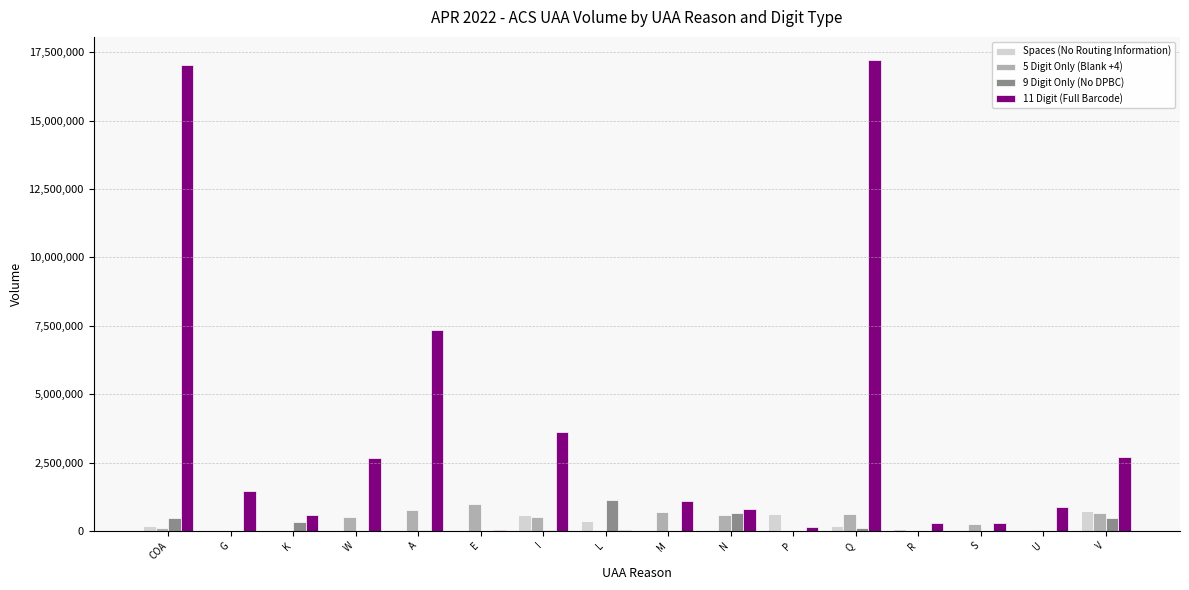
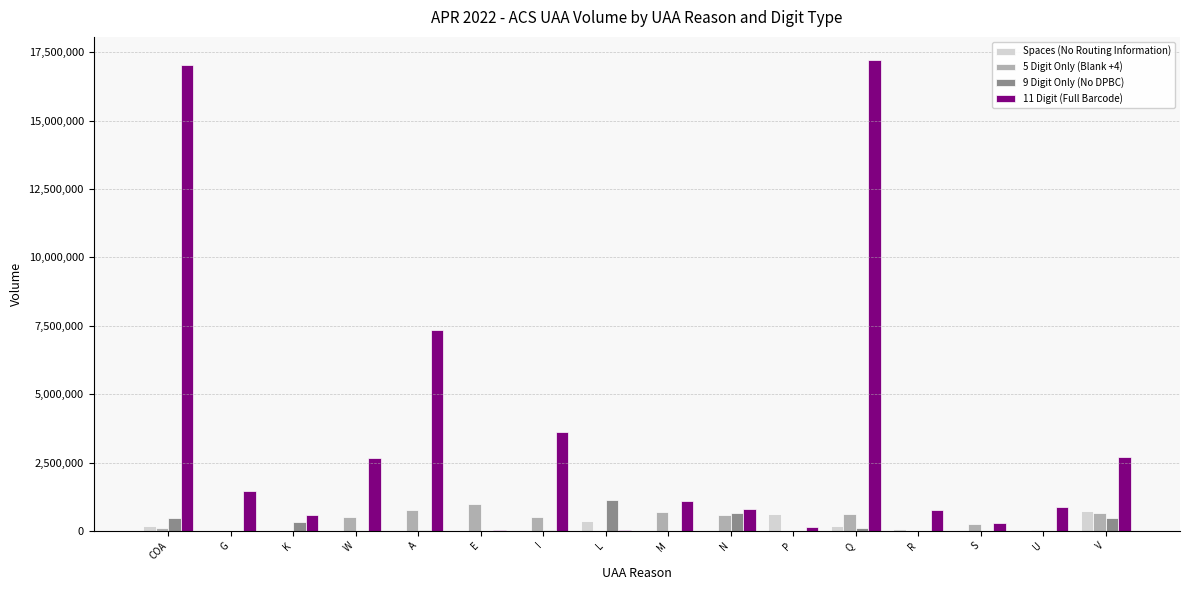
  {
    "Spaces (No Routing Information)": {
      "COA": "200,000",
-     "I": "600,000",
+     "I": "100,000",
      "L": "400,000",
      "P": "600,000",
      "Q": "200,000",
      "V": "700,000"
    },
    "5 Digit Only (Blank +4)": {
      "COA": "100,000",
      "W": "500,000",
      "A": "800,000",
      "E": "1,000,000",
      "I": "500,000",
      "M": "700,000",
      "N": "600,000",
      "Q": "600,000",
      "S": "300,000",
      "V": "700,000"
    },
    "9 Digit Only (No DPBC)": {
      "COA": "500,000",
      "K": "300,000",
      "L": "1,100,000",
      "N": "600,000",
      "Q": "100,000",
      "V": "500,000"
    },
    "11 Digit (Full Barcode)": {
      "COA": "17,000,000",
      "G": "1,500,000",
      "K": "600,000",
      "W": "2,700,000",
      "A": "7,400,000",
      "I": "3,600,000",
      "M": "1,100,000",
      "N": "800,000",
      "P": "200,000",
      "Q": "17,200,000",
-     "R": "300,000",
+     "R": "800,000",
      "S": "300,000",
      "U": "900,000",
      "V": "2,700,000"
    }
  }
